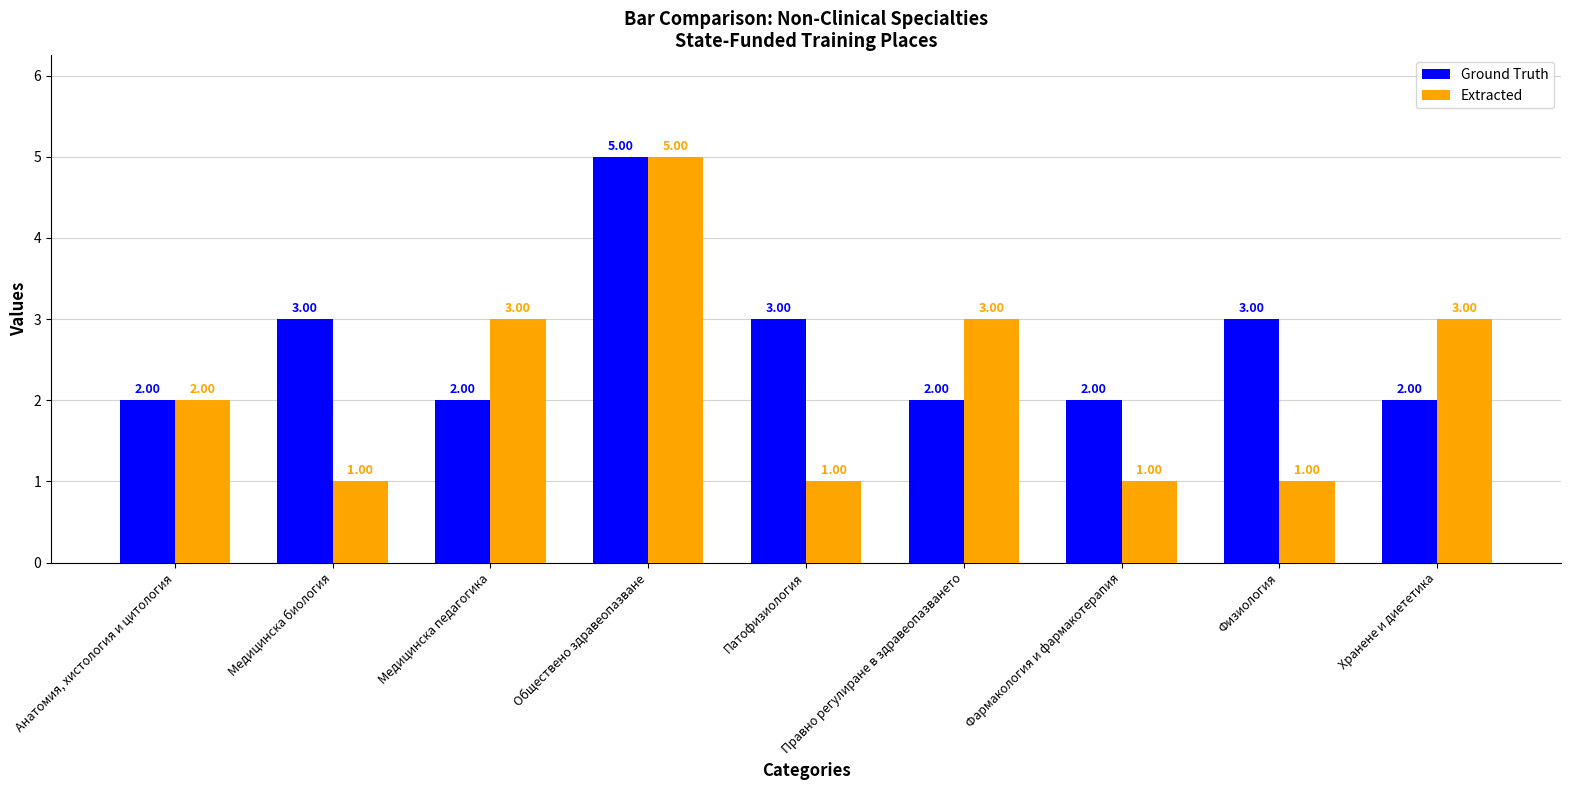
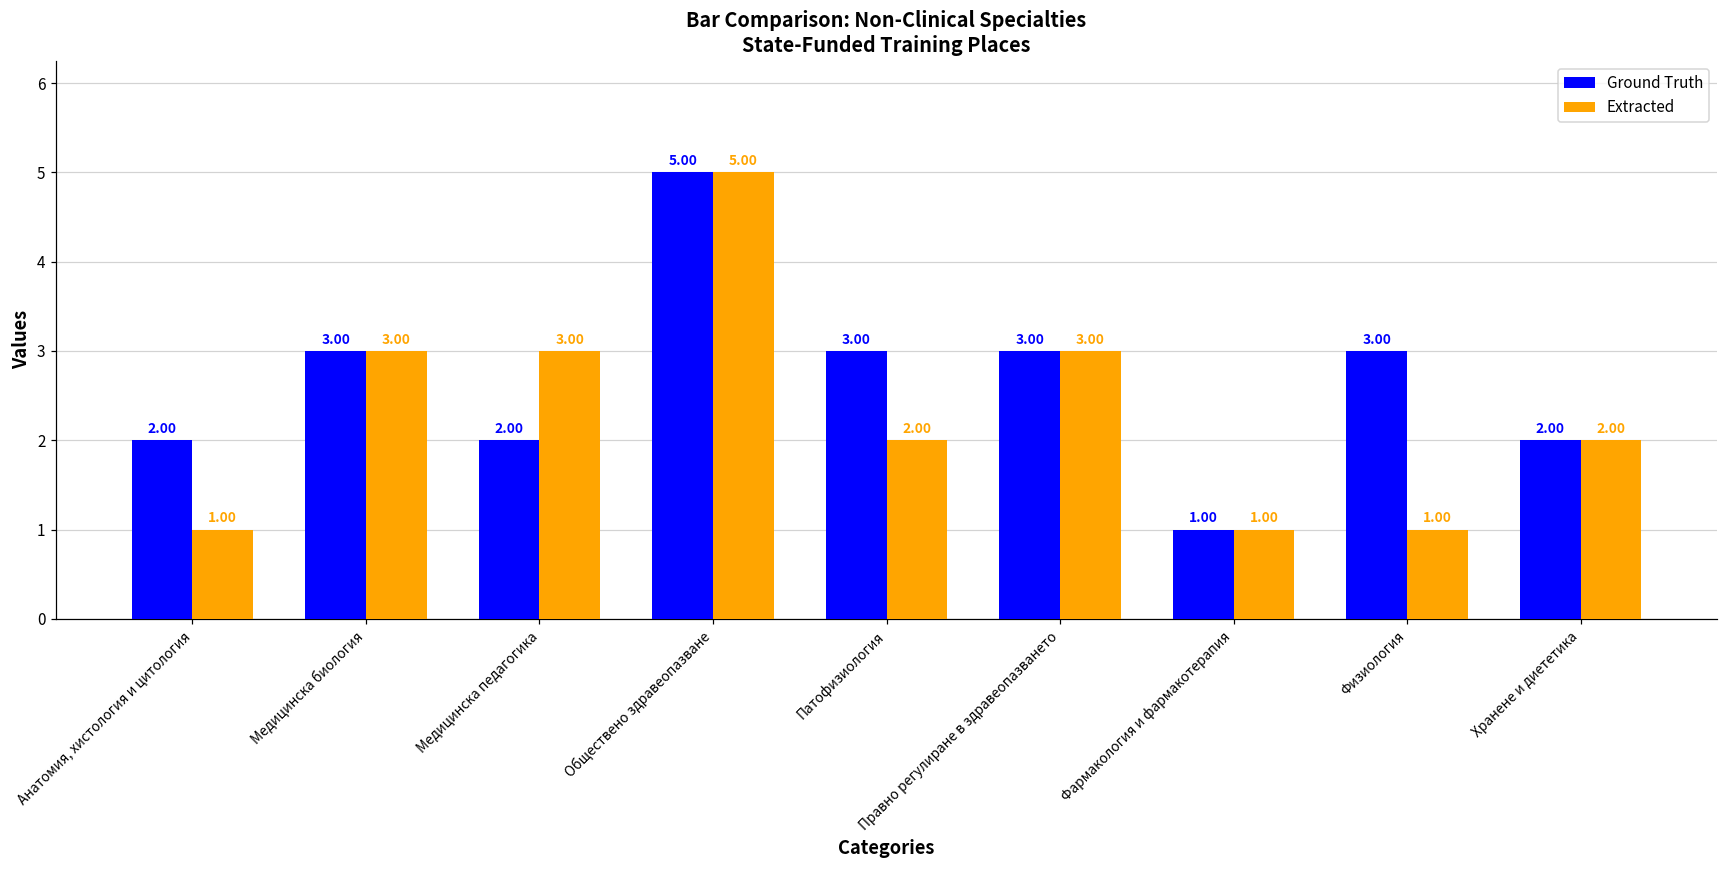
  {
    "Ground Truth": {
      "Анатомия, хистология и цитология": 2.00,
      "Медицинска биология": 3.00,
      "Медицинска педагогика": 2.00,
      "Обществено здравеопазване": 5.00,
      "Патофизиология": 3.00,
-     "Правно регулиране в здравеопазването": 2.00,
-     "Фармакология и фармакотерапия": 2.00,
+     "Правно регулиране в здравеопазването": 3.00,
+     "Фармакология и фармакотерапия": 1.00,
      "Физиология": 3.00,
      "Хранене и диететика": 2.00
    },
    "Extracted": {
-     "Анатомия, хистология и цитология": 2.00,
-     "Медицинска биология": 1.00,
+     "Анатомия, хистология и цитология": 1.00,
+     "Медицинска биология": 3.00,
      "Медицинска педагогика": 3.00,
      "Обществено здравеопазване": 5.00,
-     "Патофизиология": 1.00,
+     "Патофизиология": 2.00,
      "Правно регулиране в здравеопазването": 3.00,
      "Фармакология и фармакотерапия": 1.00,
      "Физиология": 1.00,
-     "Хранене и диететика": 3.00
+     "Хранене и диететика": 2.00
    }
  }
